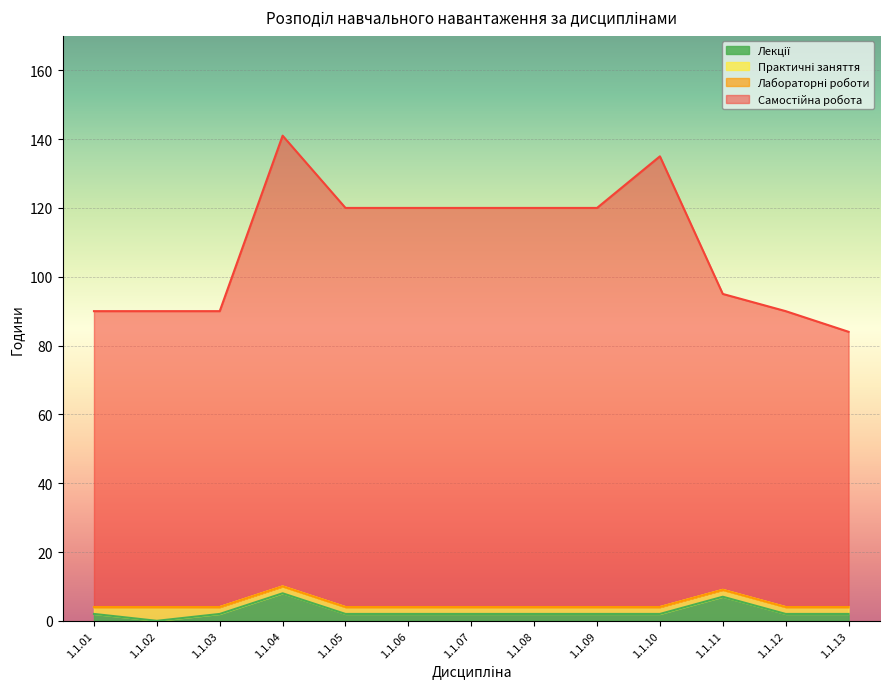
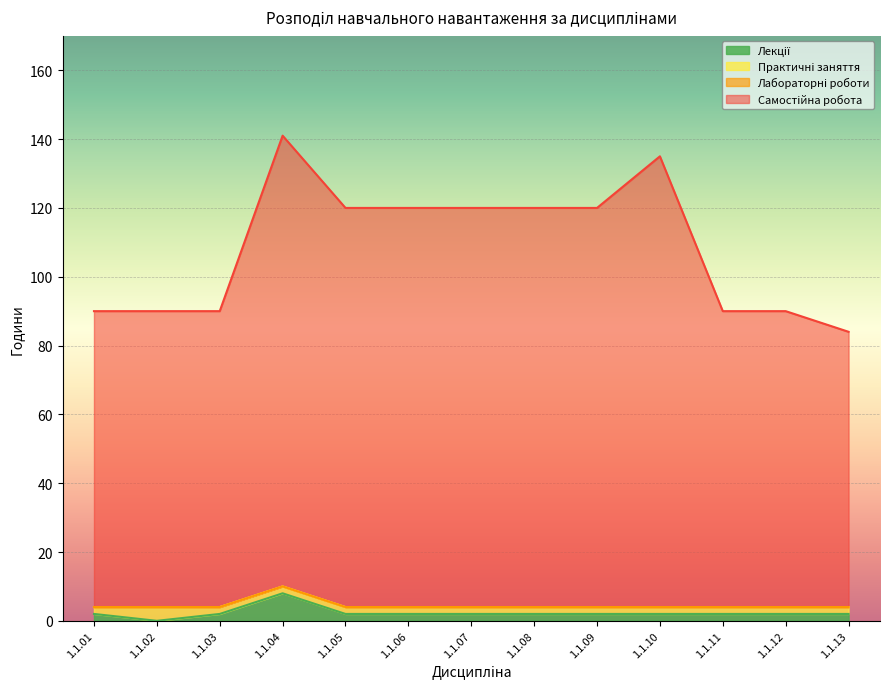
  {
    "Лекції": {
      "1.1.01": 2,
      "1.1.02": 0,
      "1.1.03": 2,
      "1.1.04": 8,
      "1.1.05": 2,
      "1.1.06": 2,
      "1.1.07": 2,
      "1.1.08": 2,
      "1.1.09": 2,
      "1.1.10": 2,
-     "1.1.11": 7,
+     "1.1.11": 2,
      "1.1.12": 2,
      "1.1.13": 2
    },
    "Самостійна робота": {
      "1.1.01": 86,
      "1.1.02": 86,
      "1.1.03": 86,
      "1.1.04": 131,
      "1.1.05": 116,
      "1.1.06": 116,
      "1.1.07": 116,
      "1.1.08": 116,
      "1.1.09": 116,
      "1.1.10": 131,
      "1.1.11": 86,
      "1.1.12": 86,
      "1.1.13": 80
    }
  }
